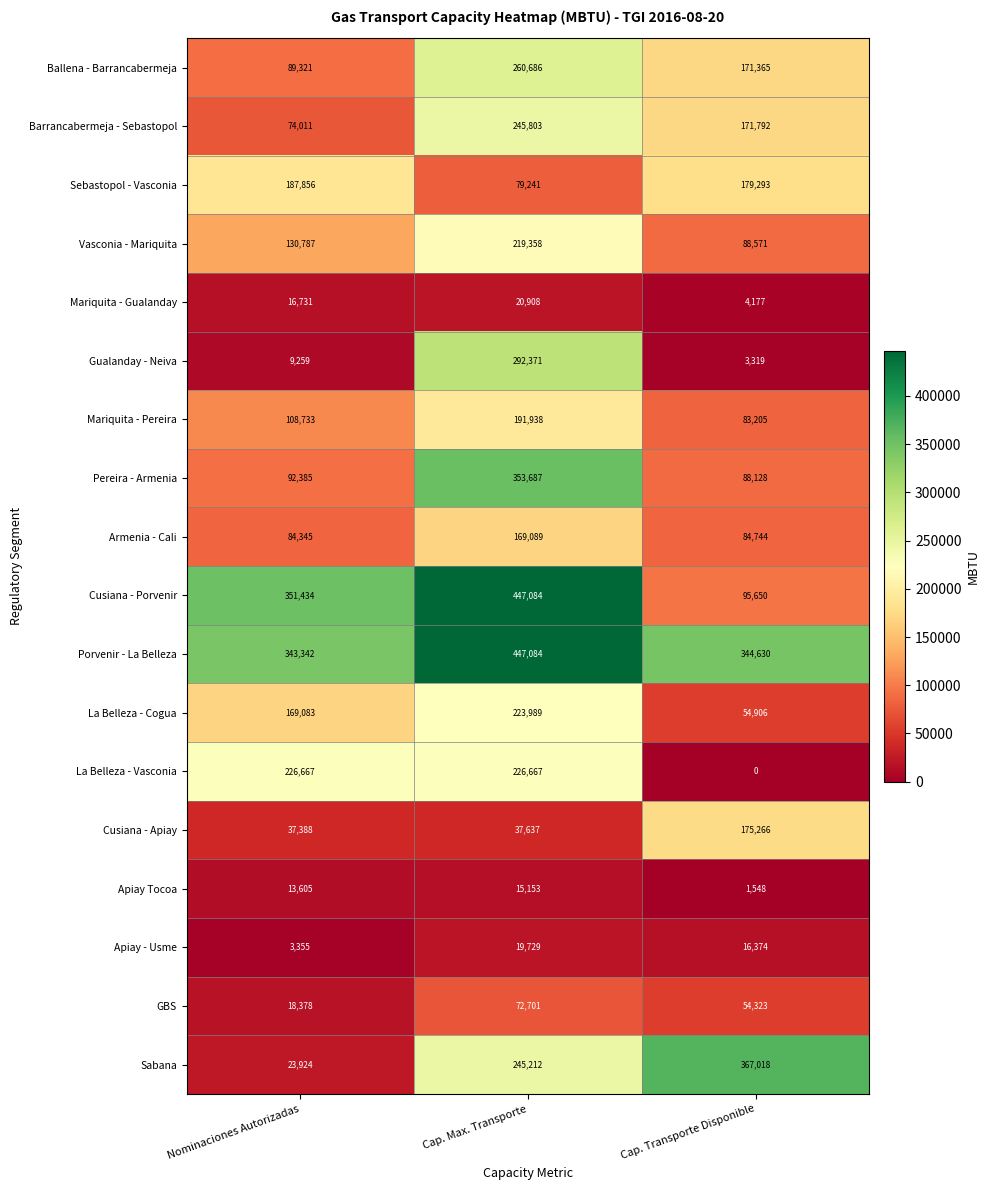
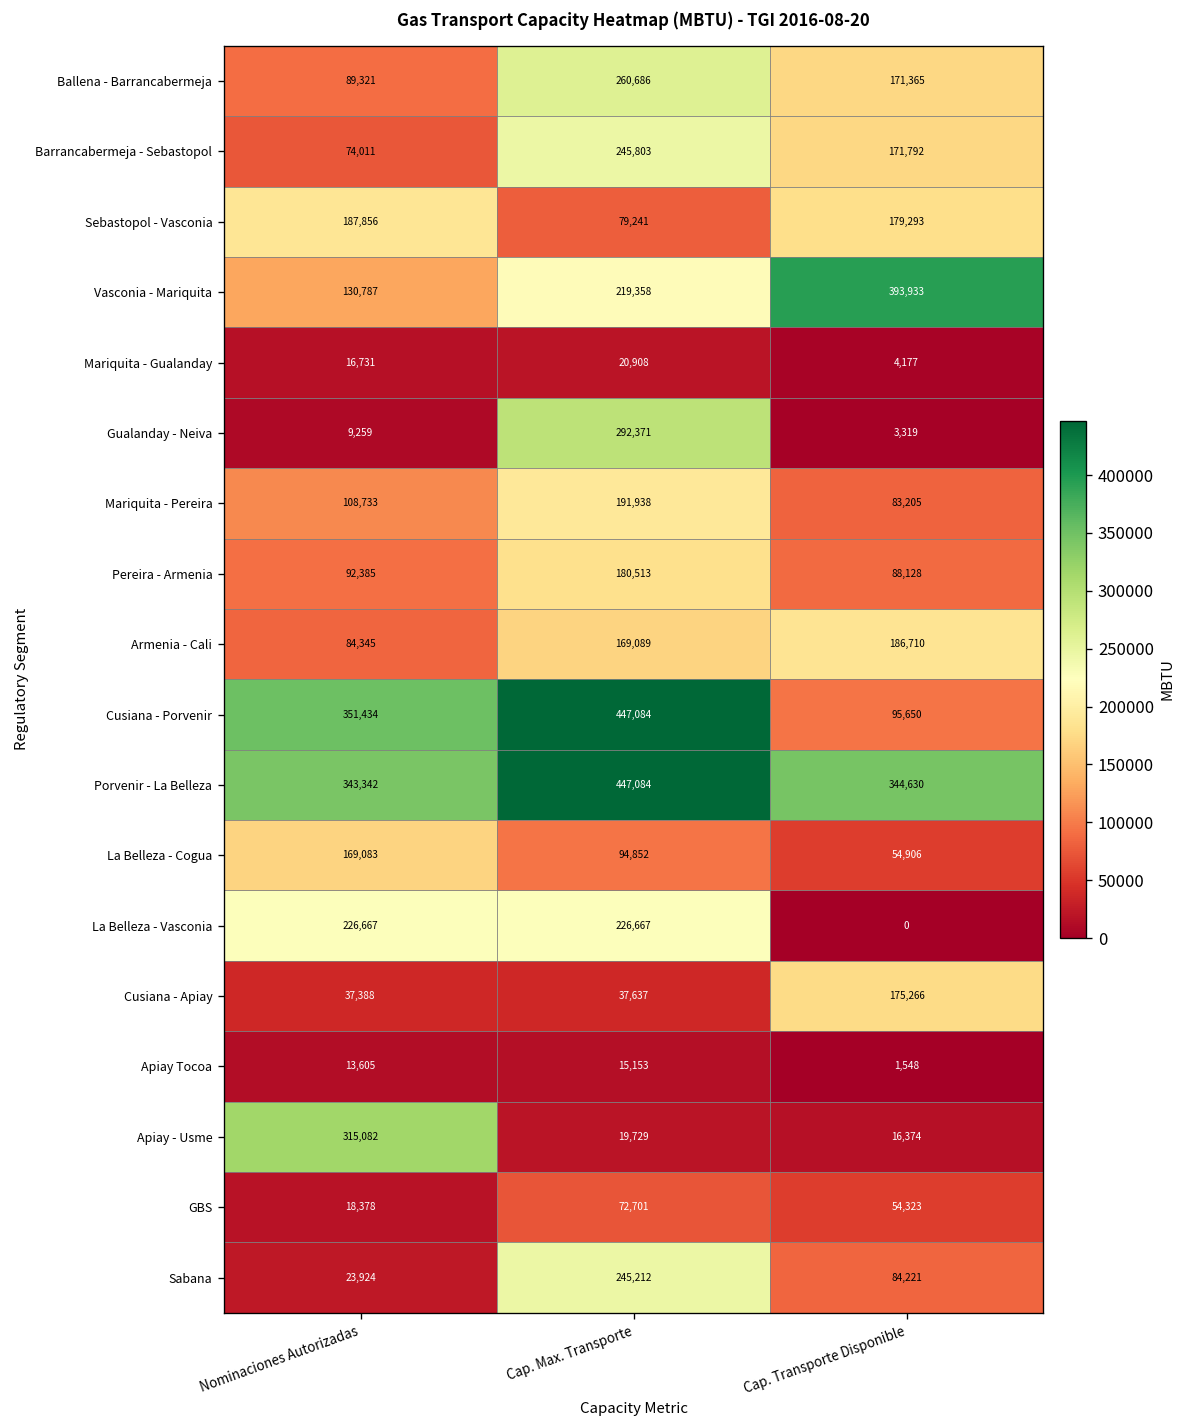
  {
    "Ballena - Barrancabermeja": {
      "Nominaciones Autorizadas": "89,321",
      "Cap. Max. Transporte": "260,686",
      "Cap. Transporte Disponible": "171,365"
    },
    "Barrancabermeja - Sebastopol": {
      "Nominaciones Autorizadas": "74,011",
      "Cap. Max. Transporte": "245,803",
      "Cap. Transporte Disponible": "171,792"
    },
    "Sebastopol - Vasconia": {
      "Nominaciones Autorizadas": "187,856",
      "Cap. Max. Transporte": "79,241",
      "Cap. Transporte Disponible": "179,293"
    },
    "Vasconia - Mariquita": {
      "Nominaciones Autorizadas": "130,787",
      "Cap. Max. Transporte": "219,358",
-     "Cap. Transporte Disponible": "88,571"
+     "Cap. Transporte Disponible": "393,933"
    },
    "Mariquita - Gualanday": {
      "Nominaciones Autorizadas": "16,731",
      "Cap. Max. Transporte": "20,908",
      "Cap. Transporte Disponible": "4,177"
    },
    "Gualanday - Neiva": {
      "Nominaciones Autorizadas": "9,259",
      "Cap. Max. Transporte": "292,371",
      "Cap. Transporte Disponible": "3,319"
    },
    "Mariquita - Pereira": {
      "Nominaciones Autorizadas": "108,733",
      "Cap. Max. Transporte": "191,938",
      "Cap. Transporte Disponible": "83,205"
    },
    "Pereira - Armenia": {
      "Nominaciones Autorizadas": "92,385",
-     "Cap. Max. Transporte": "353,687",
+     "Cap. Max. Transporte": "180,513",
      "Cap. Transporte Disponible": "88,128"
    },
    "Armenia - Cali": {
      "Nominaciones Autorizadas": "84,345",
      "Cap. Max. Transporte": "169,089",
-     "Cap. Transporte Disponible": "84,744"
+     "Cap. Transporte Disponible": "186,710"
    },
    "Cusiana - Porvenir": {
      "Nominaciones Autorizadas": "351,434",
      "Cap. Max. Transporte": "447,084",
      "Cap. Transporte Disponible": "95,650"
    },
    "Porvenir - La Belleza": {
      "Nominaciones Autorizadas": "343,342",
      "Cap. Max. Transporte": "447,084",
      "Cap. Transporte Disponible": "344,630"
    },
    "La Belleza - Cogua": {
      "Nominaciones Autorizadas": "169,083",
-     "Cap. Max. Transporte": "223,989",
+     "Cap. Max. Transporte": "94,852",
      "Cap. Transporte Disponible": "54,906"
    },
    "La Belleza - Vasconia": {
      "Nominaciones Autorizadas": "226,667",
      "Cap. Max. Transporte": "226,667",
      "Cap. Transporte Disponible": "0"
    },
    "Cusiana - Apiay": {
      "Nominaciones Autorizadas": "37,388",
      "Cap. Max. Transporte": "37,637",
      "Cap. Transporte Disponible": "175,266"
    },
    "Apiay Tocoa": {
      "Nominaciones Autorizadas": "13,605",
      "Cap. Max. Transporte": "15,153",
      "Cap. Transporte Disponible": "1,548"
    },
    "Apiay - Usme": {
-     "Nominaciones Autorizadas": "3,355",
+     "Nominaciones Autorizadas": "315,082",
      "Cap. Max. Transporte": "19,729",
      "Cap. Transporte Disponible": "16,374"
    },
    "GBS": {
      "Nominaciones Autorizadas": "18,378",
      "Cap. Max. Transporte": "72,701",
      "Cap. Transporte Disponible": "54,323"
    },
    "Sabana": {
      "Nominaciones Autorizadas": "23,924",
      "Cap. Max. Transporte": "245,212",
-     "Cap. Transporte Disponible": "367,018"
+     "Cap. Transporte Disponible": "84,221"
    }
  }
